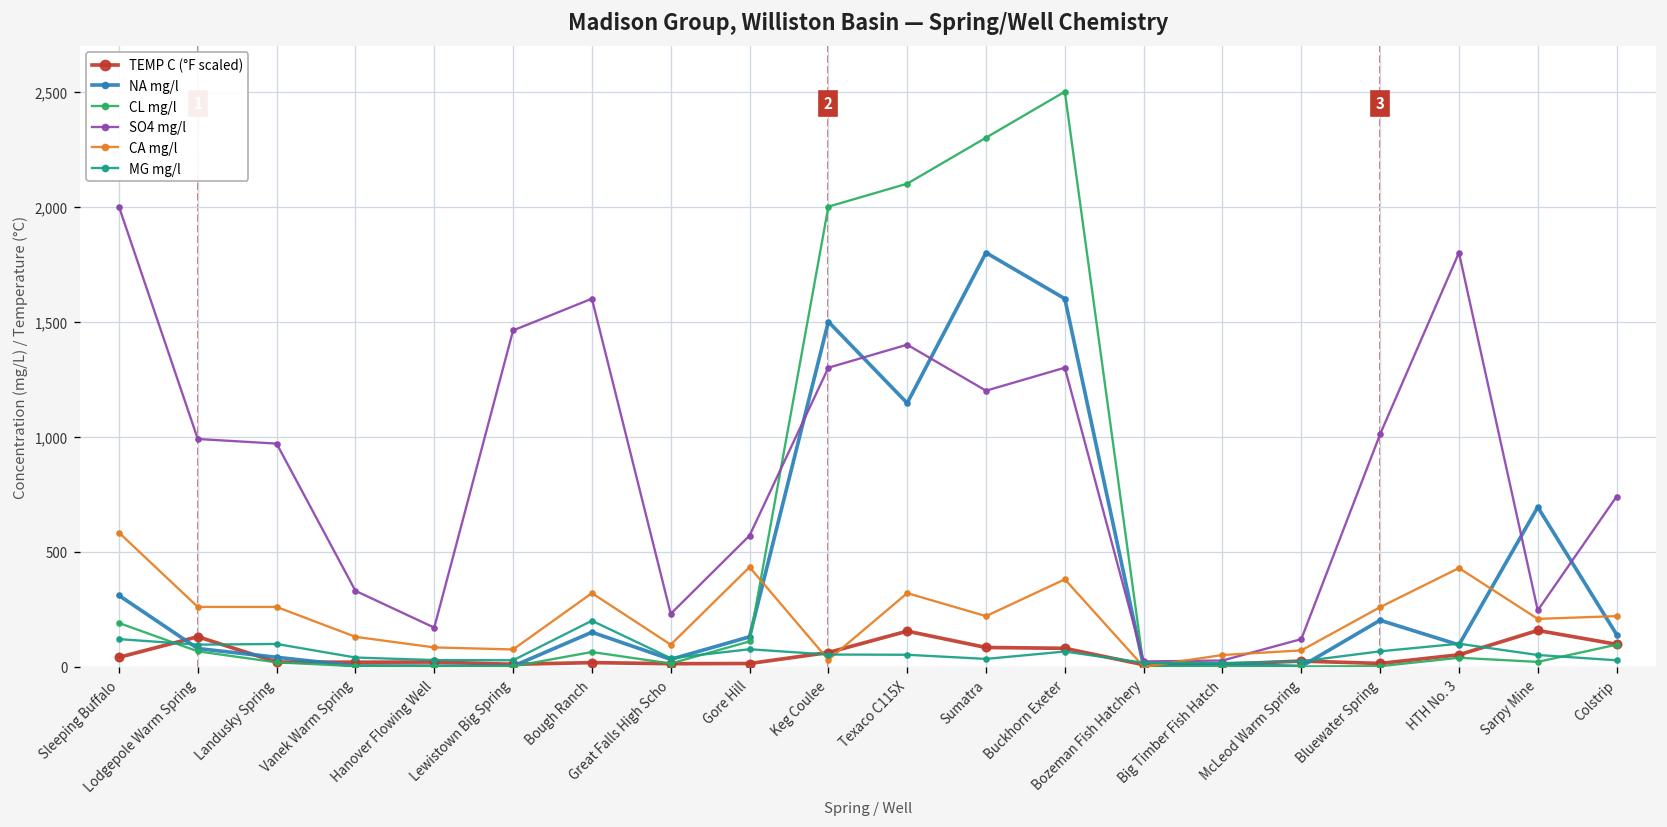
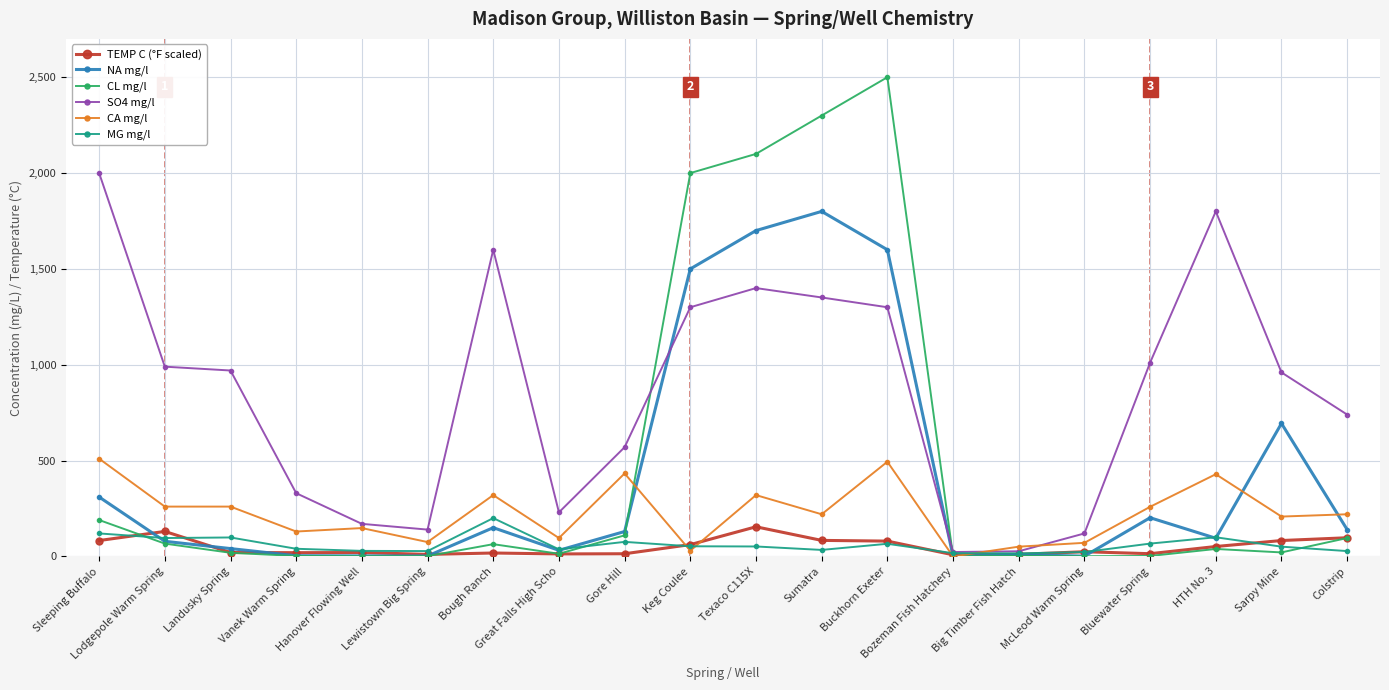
  {
    "TEMP C (°F scaled)": {
-     "Sleeping Buffalo": "40",
+     "Sleeping Buffalo": "80",
      "Lodgepole Warm Spring": "130",
      "Vanek Warm Spring": "20",
      "Bough Ranch": "20",
      "Gore Hill": "10",
      "Texaco C115X": "150",
      "Sumatra": "80",
      "Buckhorn Exeter": "80",
-     "Sarpy Mine": "160"
+     "Sarpy Mine": "80"
    },
    "NA mg/l": {
      "Sleeping Buffalo": "310",
      "Landusky Spring": "40",
      "Bough Ranch": "150",
      "Gore Hill": "130",
      "Keg Coulee": "1,500",
-     "Texaco C115X": "1,150",
+     "Texaco C115X": "1,700",
      "Sumatra": "1,800",
      "Buckhorn Exeter": "1,600",
      "Bluewater Spring": "200",
      "Sarpy Mine": "690",
      "Colstrip": "140"
    },
    "SO4 mg/l": {
      "Sleeping Buffalo": "2,000",
      "Lodgepole Warm Spring": "990",
      "Landusky Spring": "970",
      "Vanek Warm Spring": "330",
      "Hanover Flowing Well": "170",
-     "Lewistown Big Spring": "1,460",
+     "Lewistown Big Spring": "140",
      "Bough Ranch": "1,600",
      "Great Falls High Scho": "230",
      "Gore Hill": "570",
      "Keg Coulee": "1,300",
      "Texaco C115X": "1,400",
-     "Sumatra": "1,200",
+     "Sumatra": "1,350",
      "Buckhorn Exeter": "1,300",
      "McLeod Warm Spring": "120",
      "Bluewater Spring": "1,010",
      "HTH No. 3": "1,800",
-     "Sarpy Mine": "250",
+     "Sarpy Mine": "960",
      "Colstrip": "740"
    },
    "CA mg/l": {
-     "Sleeping Buffalo": "580",
+     "Sleeping Buffalo": "510",
      "Lodgepole Warm Spring": "260",
      "Landusky Spring": "260",
      "Vanek Warm Spring": "130",
-     "Hanover Flowing Well": "80",
+     "Hanover Flowing Well": "150",
      "Lewistown Big Spring": "80",
      "Bough Ranch": "320",
      "Great Falls High Scho": "100",
      "Gore Hill": "430",
      "Keg Coulee": "30",
      "Texaco C115X": "320",
      "Sumatra": "220",
-     "Buckhorn Exeter": "380",
+     "Buckhorn Exeter": "490",
      "Big Timber Fish Hatch": "50",
      "McLeod Warm Spring": "70",
      "Bluewater Spring": "260",
      "HTH No. 3": "430",
      "Sarpy Mine": "210",
      "Colstrip": "220"
    }
  }
